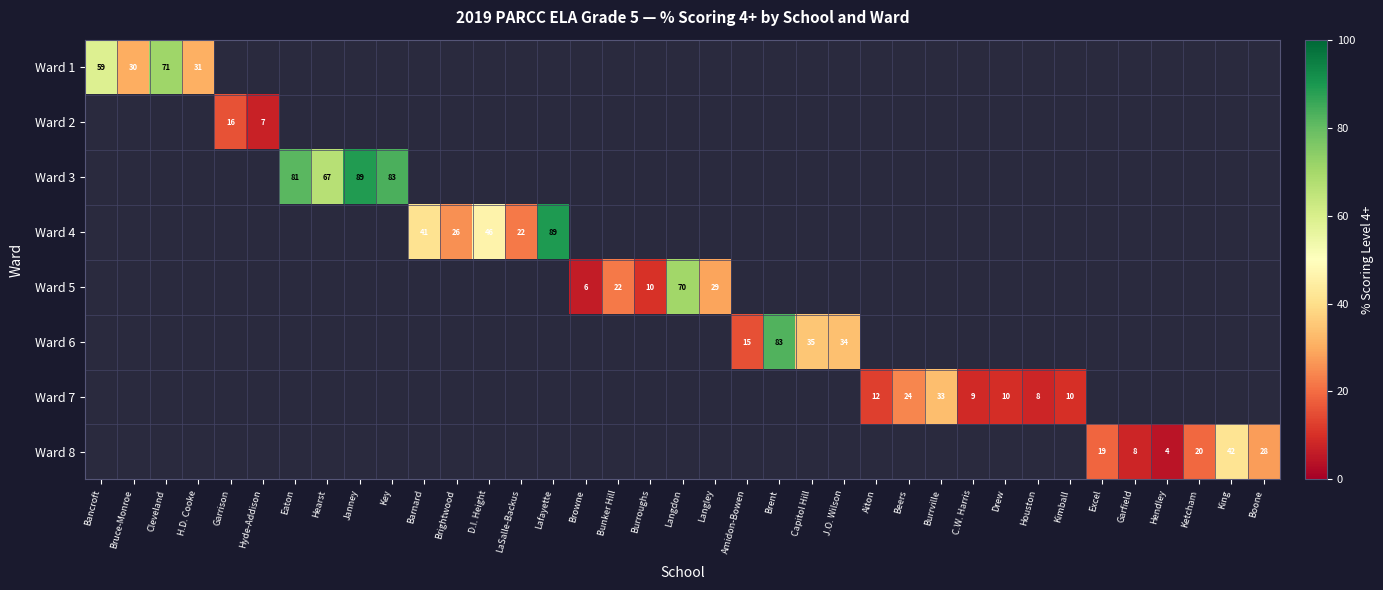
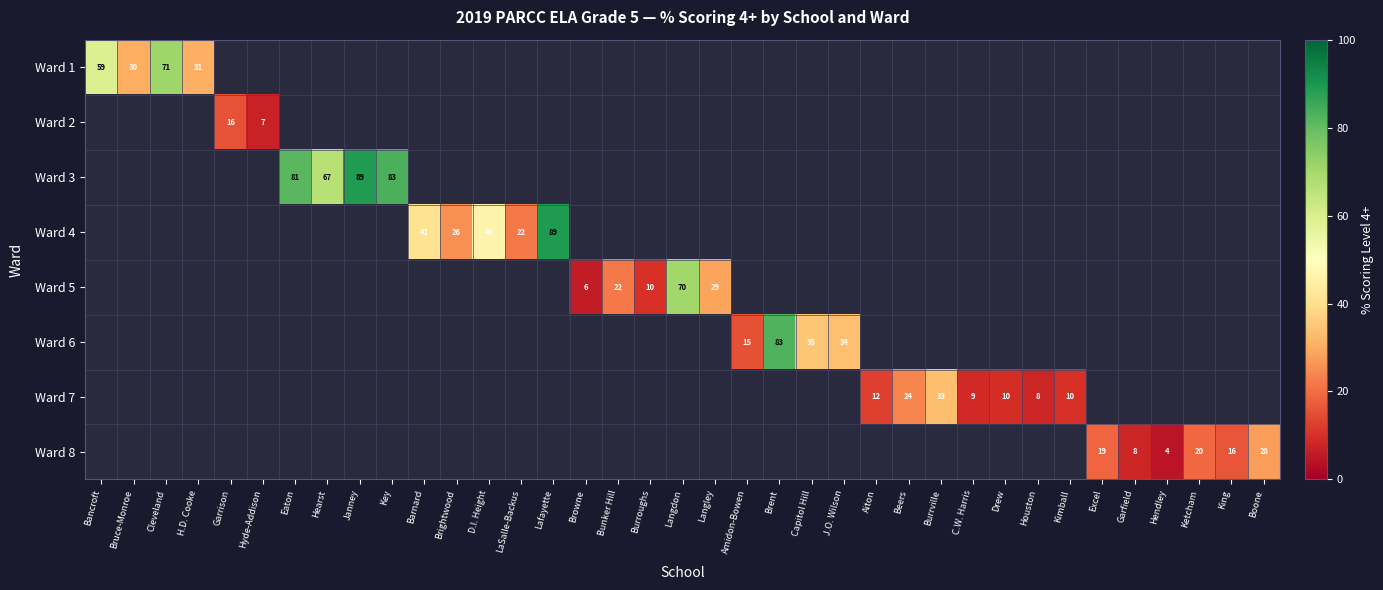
  {
    "Ward 1": {
      "Bancroft": 59,
      "Bruce-Monroe": 30,
      "Cleveland": 71,
      "H.D. Cooke": 31
    },
    "Ward 2": {
      "Garrison": 16,
      "Hyde-Addison": 7
    },
    "Ward 3": {
      "Eaton": 81,
      "Hearst": 67,
      "Janney": 89,
      "Key": 83
    },
    "Ward 4": {
      "Barnard": 41,
      "Brightwood": 26,
      "D.I. Height": 46,
      "LaSalle-Backus": 22,
      "Lafayette": 89
    },
    "Ward 5": {
      "Browne": 6,
      "Bunker Hill": 22,
      "Burroughs": 10,
      "Langdon": 70,
      "Langley": 29
    },
    "Ward 6": {
      "Amidon-Bowen": 15,
      "Brent": 83,
      "Capitol Hill": 35,
      "J.O. Wilson": 34
    },
    "Ward 7": {
      "Aiton": 12,
      "Beers": 24,
      "Burrville": 33,
      "C.W. Harris": 9,
      "Drew": 10,
      "Houston": 8,
      "Kimball": 10
    },
    "Ward 8": {
      "Excel": 19,
      "Garfield": 8,
      "Hendley": 4,
      "Ketcham": 20,
-     "King": 42,
+     "King": 16,
      "Boone": 28
    }
  }
